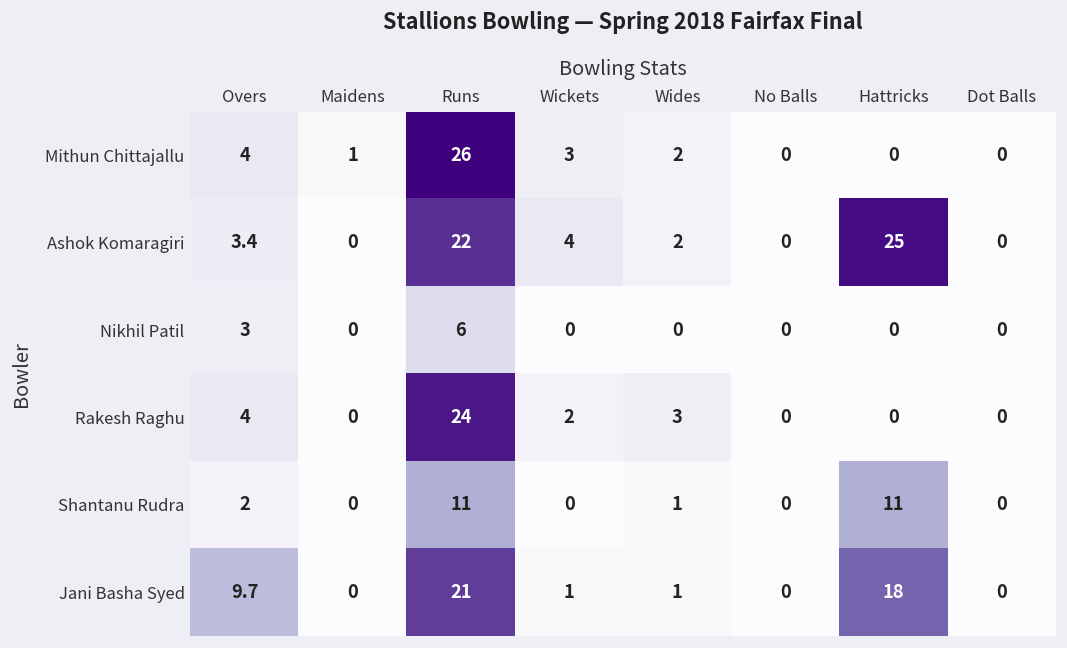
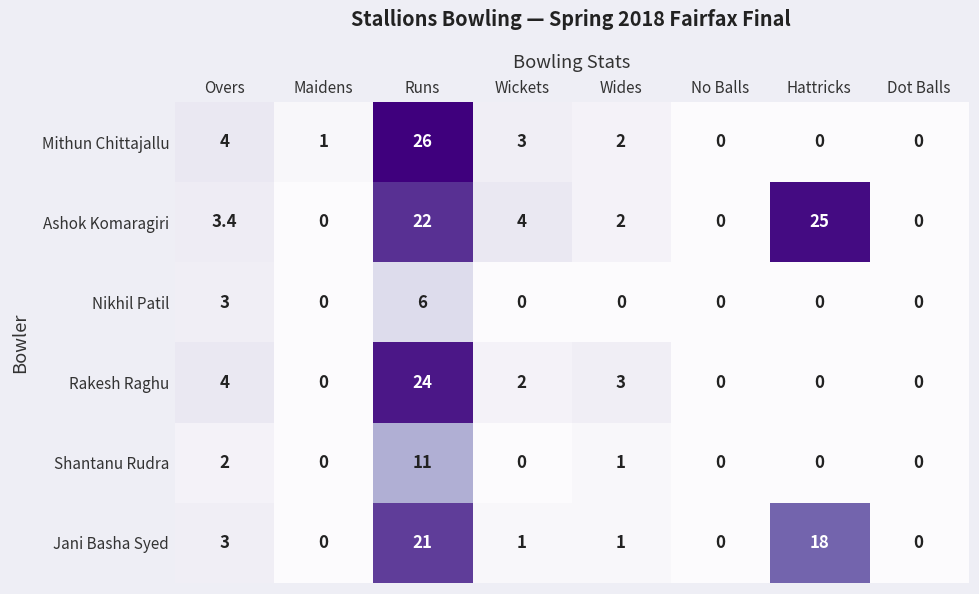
  {
    "Mithun Chittajallu": {
      "Overs": 4,
      "Maidens": 1,
      "Runs": 26,
      "Wickets": 3,
      "Wides": 2,
      "No Balls": 0,
      "Hattricks": 0,
      "Dot Balls": 0
    },
    "Ashok Komaragiri": {
      "Overs": 3.4,
      "Maidens": 0,
      "Runs": 22,
      "Wickets": 4,
      "Wides": 2,
      "No Balls": 0,
      "Hattricks": 25,
      "Dot Balls": 0
    },
    "Nikhil Patil": {
      "Overs": 3,
      "Maidens": 0,
      "Runs": 6,
      "Wickets": 0,
      "Wides": 0,
      "No Balls": 0,
      "Hattricks": 0,
      "Dot Balls": 0
    },
    "Rakesh Raghu": {
      "Overs": 4,
      "Maidens": 0,
      "Runs": 24,
      "Wickets": 2,
      "Wides": 3,
      "No Balls": 0,
      "Hattricks": 0,
      "Dot Balls": 0
    },
    "Shantanu Rudra": {
      "Overs": 2,
      "Maidens": 0,
      "Runs": 11,
      "Wickets": 0,
      "Wides": 1,
      "No Balls": 0,
-     "Hattricks": 11,
+     "Hattricks": 0,
      "Dot Balls": 0
    },
    "Jani Basha Syed": {
-     "Overs": 9.7,
+     "Overs": 3,
      "Maidens": 0,
      "Runs": 21,
      "Wickets": 1,
      "Wides": 1,
      "No Balls": 0,
      "Hattricks": 18,
      "Dot Balls": 0
    }
  }
